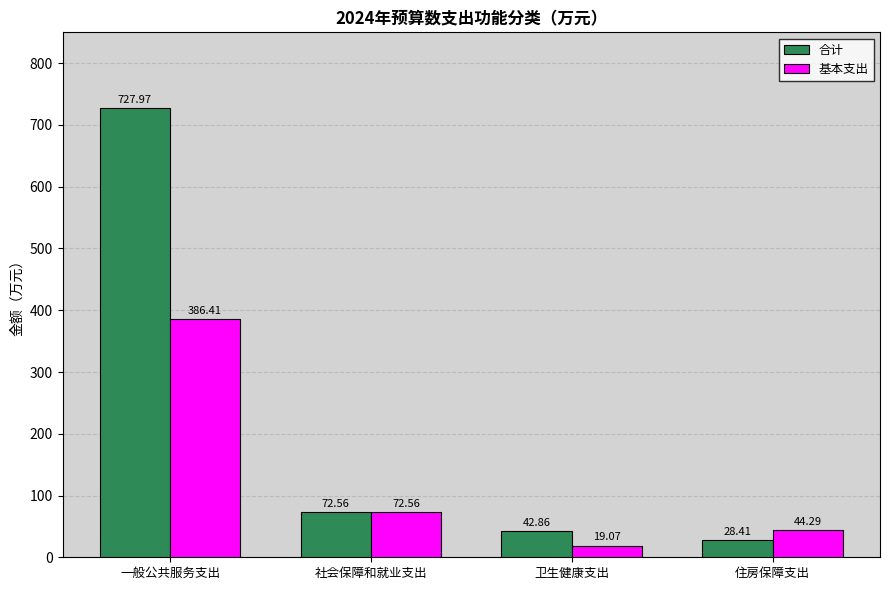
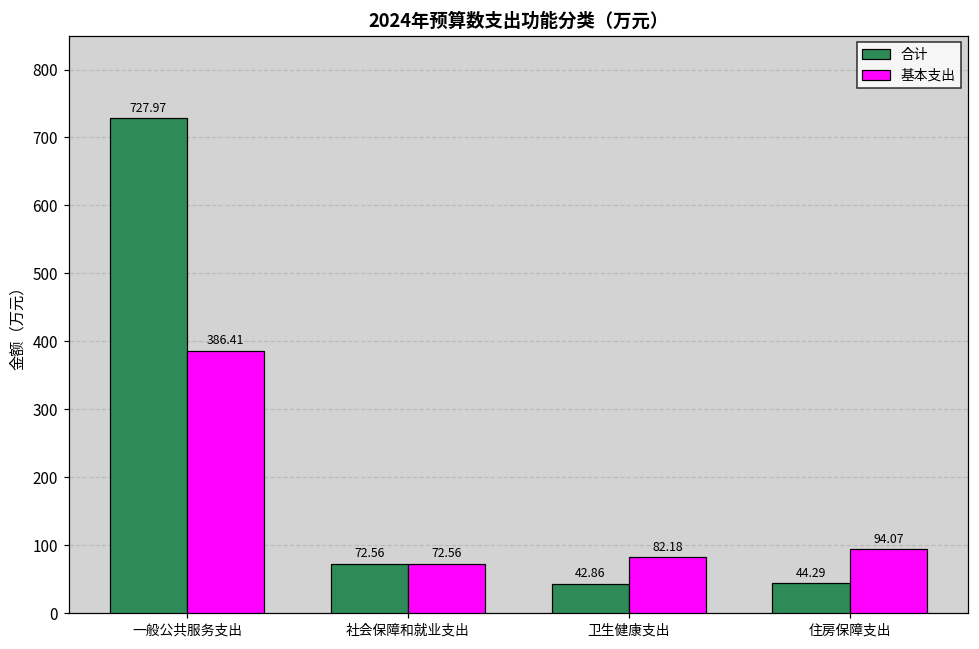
  {
    "合计": {
      "一般公共服务支出": 727.97,
      "社会保障和就业支出": 72.56,
      "卫生健康支出": 42.86,
-     "住房保障支出": 28.41
+     "住房保障支出": 44.29
    },
    "基本支出": {
      "一般公共服务支出": 386.41,
      "社会保障和就业支出": 72.56,
-     "卫生健康支出": 19.07,
-     "住房保障支出": 44.29
+     "卫生健康支出": 82.18,
+     "住房保障支出": 94.07
    }
  }
